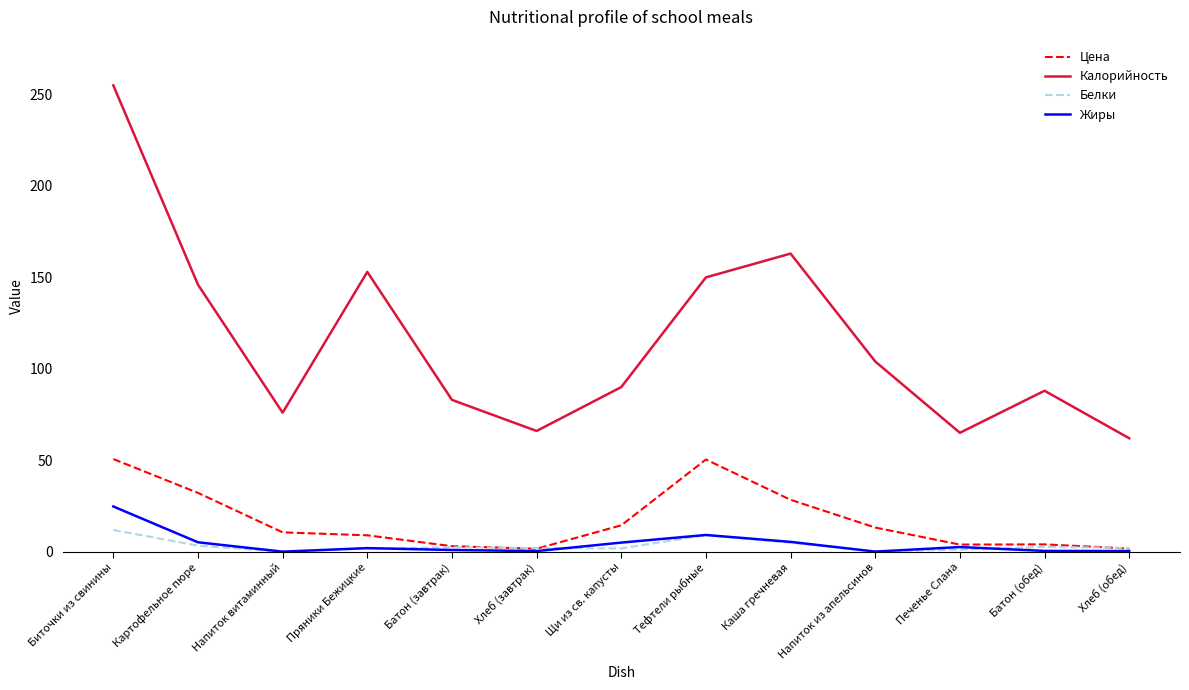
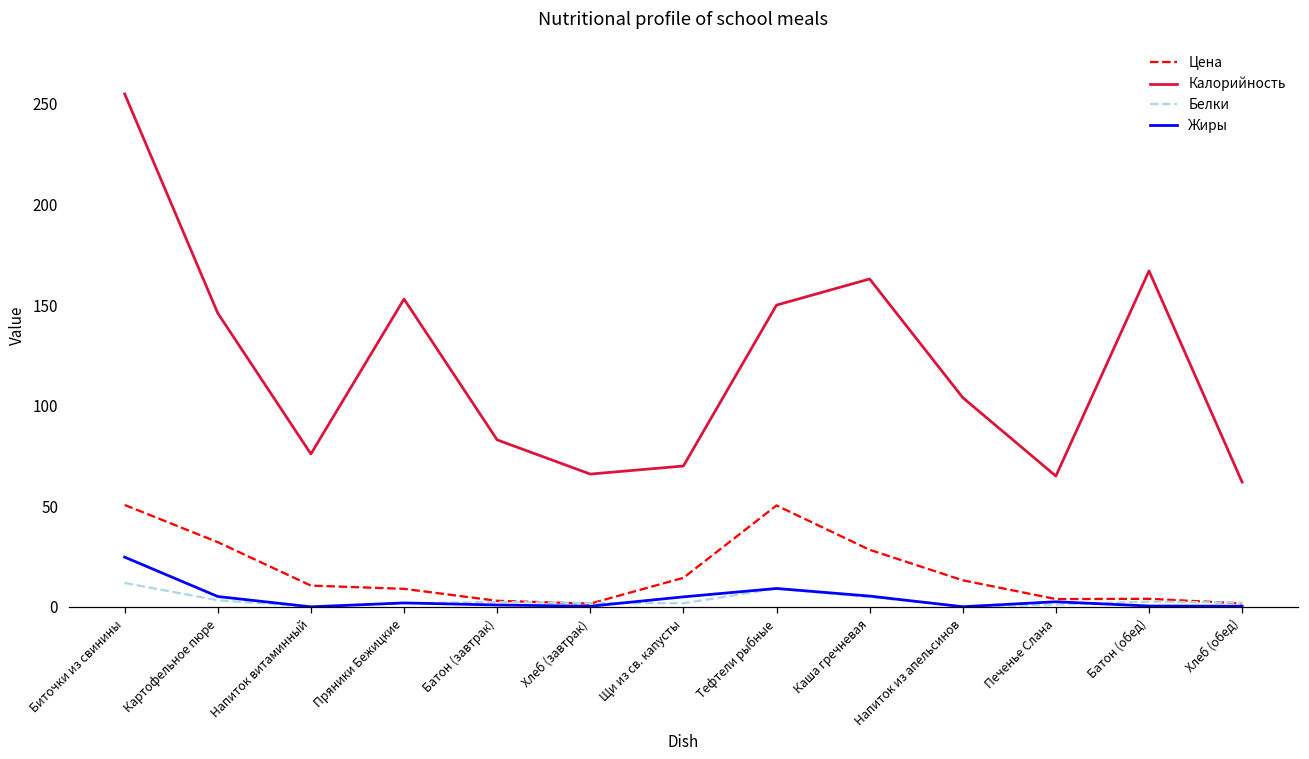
  {
    "Цена": {
      "Биточки из свинины": 51,
      "Картофельное пюре": 32,
      "Напиток витаминный": 11,
      "Пряники Бежицкие": 9,
      "Щи из св. капусты": 14,
      "Тефтели рыбные": 50,
      "Каша гречневая": 28,
      "Напиток из апельсинов": 13
    },
    "Калорийность": {
      "Биточки из свинины": 255,
      "Картофельное пюре": 146,
      "Напиток витаминный": 76,
      "Пряники Бежицкие": 153,
      "Батон (завтрак)": 83,
      "Хлеб (завтрак)": 66,
-     "Щи из св. капусты": 90,
+     "Щи из св. капусты": 70,
      "Тефтели рыбные": 150,
      "Каша гречневая": 163,
      "Напиток из апельсинов": 104,
      "Печенье Слана": 65,
-     "Батон (обед)": 88,
+     "Батон (обед)": 167,
      "Хлеб (обед)": 62
    },
    "Белки": {
      "Биточки из свинины": 12,
      "Картофельное пюре": 3,
      "Щи из св. капусты": 2,
      "Печенье Слана": 1
    },
    "Жиры": {
      "Биточки из свинины": 25,
      "Картофельное пюре": 5,
      "Батон (завтрак)": 1,
      "Щи из св. капусты": 5,
      "Батон (обед)": 0,
      "Хлеб (обед)": 0
    }
  }
